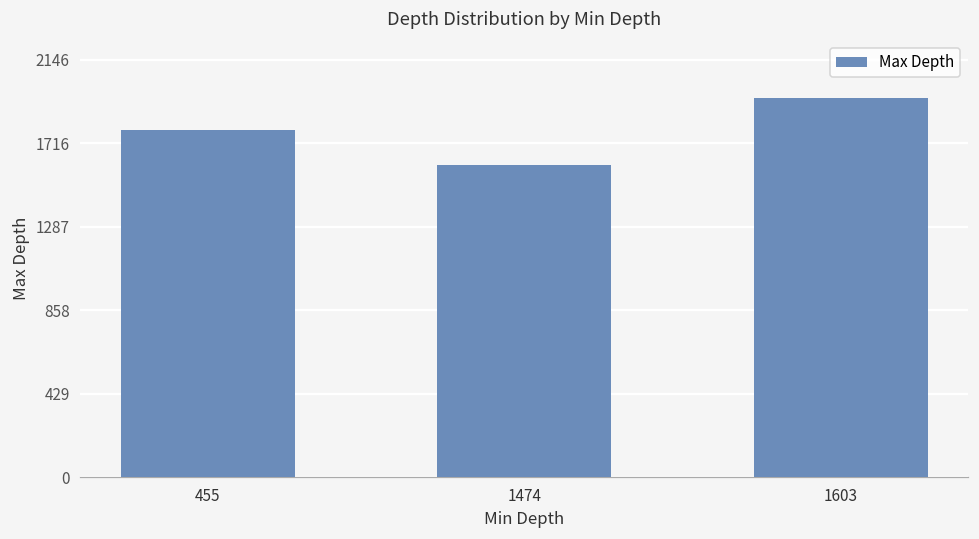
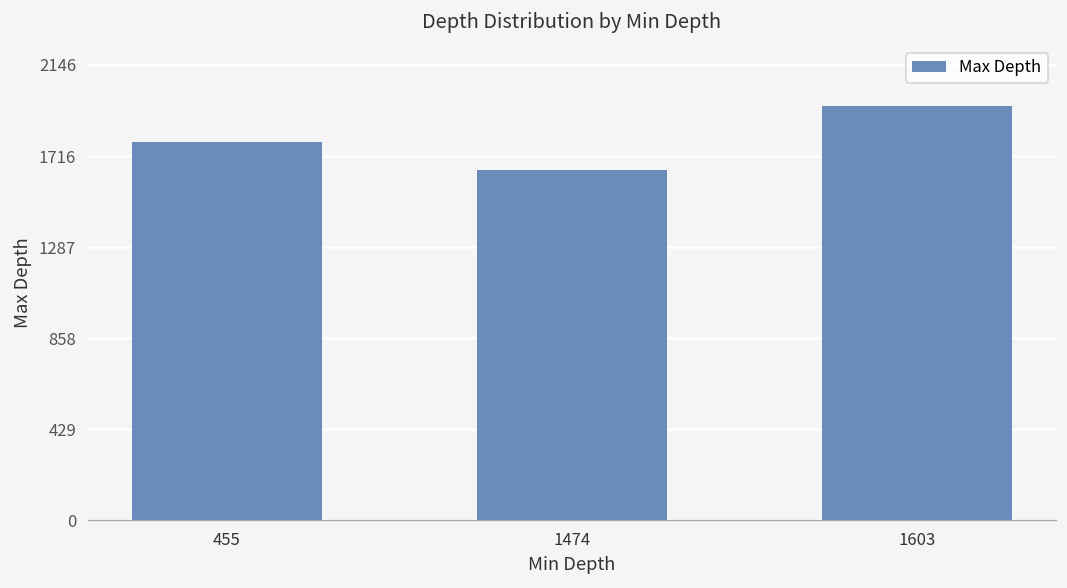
  {
    "455": 1780,
-   "1474": 1600,
+   "1474": 1650,
    "1603": 1950
  }
